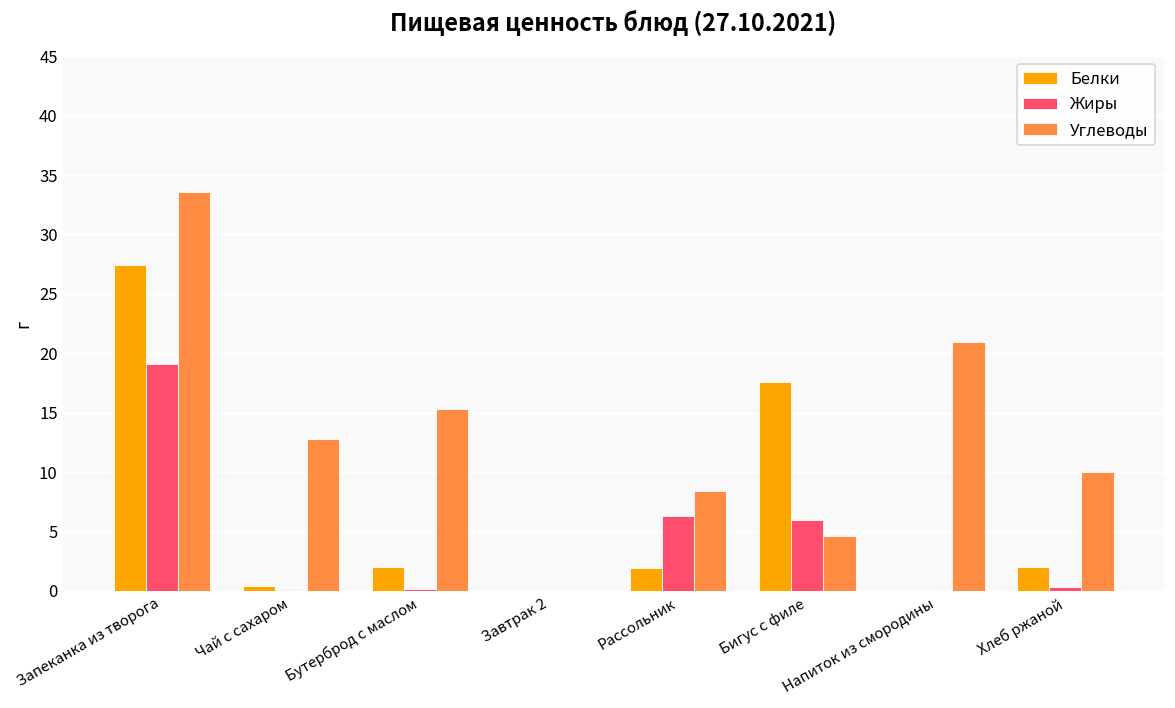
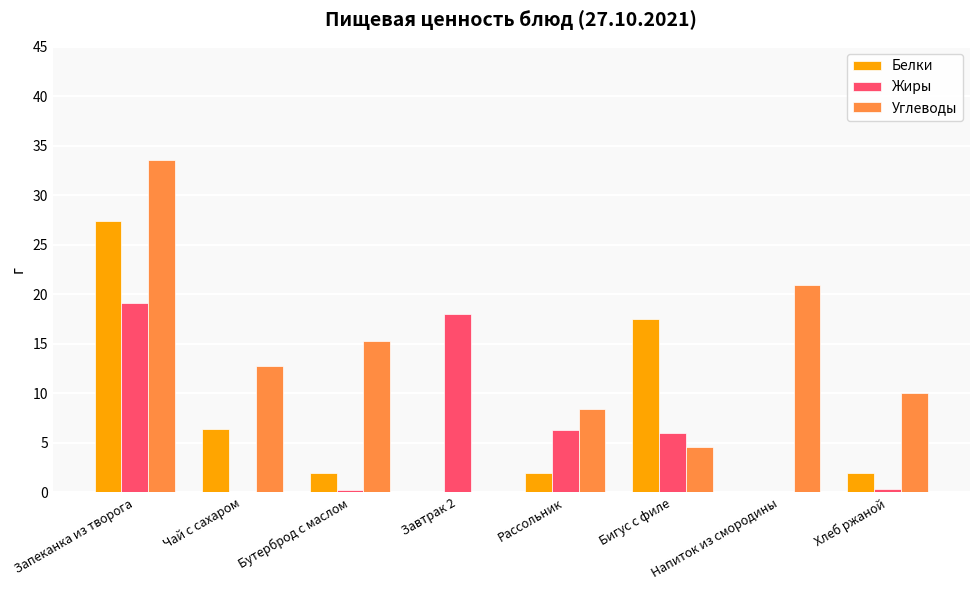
  {
    "Белки": {
      "Запеканка из творога": 27,
-     "Чай с сахаром": 0,
+     "Чай с сахаром": 6,
      "Бутерброд с маслом": 2,
      "Завтрак 2": 0,
      "Рассольник": 2,
      "Бигус с филе": 18,
      "Напиток из смородины": 0,
      "Хлеб ржаной": 2
    },
    "Жиры": {
      "Запеканка из творога": 19,
-     "Завтрак 2": 0,
+     "Завтрак 2": 18,
      "Рассольник": 6,
      "Бигус с филе": 6,
      "Напиток из смородины": 0,
      "Хлеб ржаной": 0
    },
    "Углеводы": {
      "Запеканка из творога": 34,
      "Чай с сахаром": 13,
      "Бутерброд с маслом": 15,
      "Завтрак 2": 0,
      "Рассольник": 8,
      "Бигус с филе": 5,
      "Напиток из смородины": 21,
      "Хлеб ржаной": 10
    }
  }
